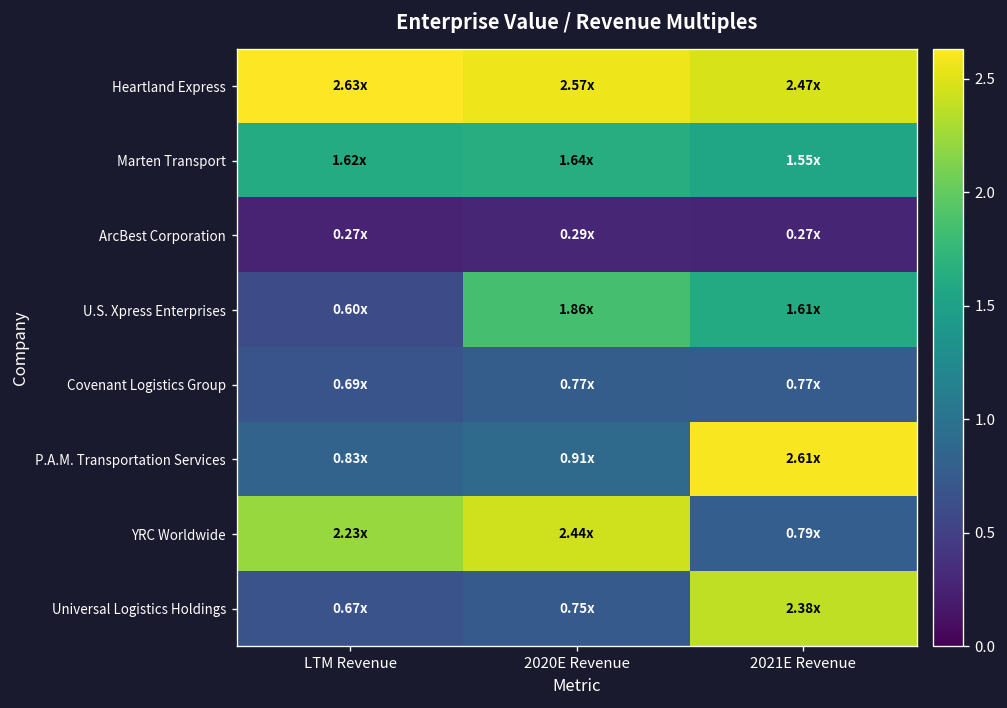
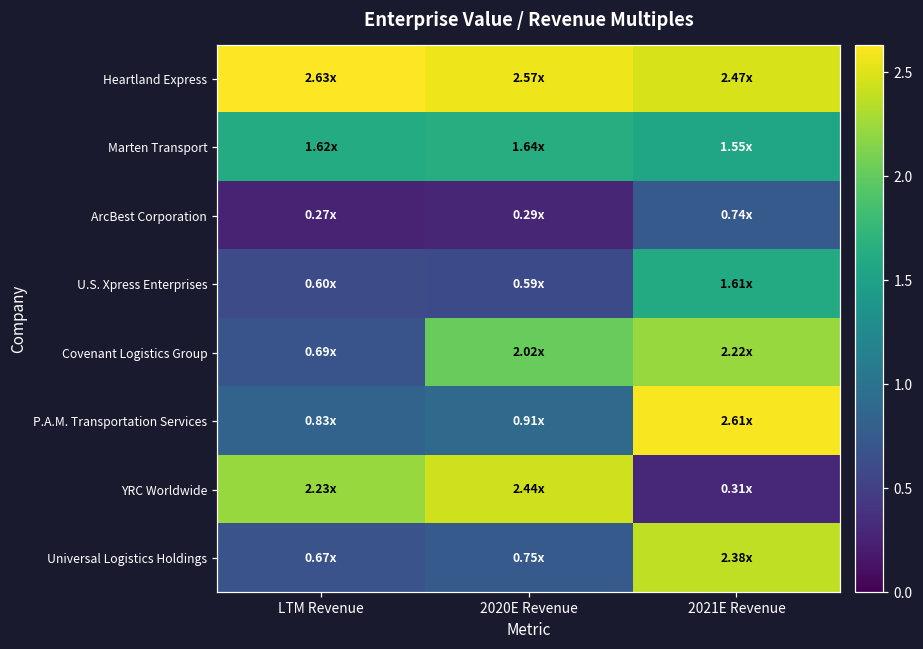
  {
    "Heartland Express": {
      "LTM Revenue": "2.63x",
      "2020E Revenue": "2.57x",
      "2021E Revenue": "2.47x"
    },
    "Marten Transport": {
      "LTM Revenue": "1.62x",
      "2020E Revenue": "1.64x",
      "2021E Revenue": "1.55x"
    },
    "ArcBest Corporation": {
      "LTM Revenue": "0.27x",
      "2020E Revenue": "0.29x",
-     "2021E Revenue": "0.27x"
+     "2021E Revenue": "0.74x"
    },
    "U.S. Xpress Enterprises": {
      "LTM Revenue": "0.60x",
-     "2020E Revenue": "1.86x",
+     "2020E Revenue": "0.59x",
      "2021E Revenue": "1.61x"
    },
    "Covenant Logistics Group": {
      "LTM Revenue": "0.69x",
-     "2020E Revenue": "0.77x",
-     "2021E Revenue": "0.77x"
+     "2020E Revenue": "2.02x",
+     "2021E Revenue": "2.22x"
    },
    "P.A.M. Transportation Services": {
      "LTM Revenue": "0.83x",
      "2020E Revenue": "0.91x",
      "2021E Revenue": "2.61x"
    },
    "YRC Worldwide": {
      "LTM Revenue": "2.23x",
      "2020E Revenue": "2.44x",
-     "2021E Revenue": "0.79x"
+     "2021E Revenue": "0.31x"
    },
    "Universal Logistics Holdings": {
      "LTM Revenue": "0.67x",
      "2020E Revenue": "0.75x",
      "2021E Revenue": "2.38x"
    }
  }
